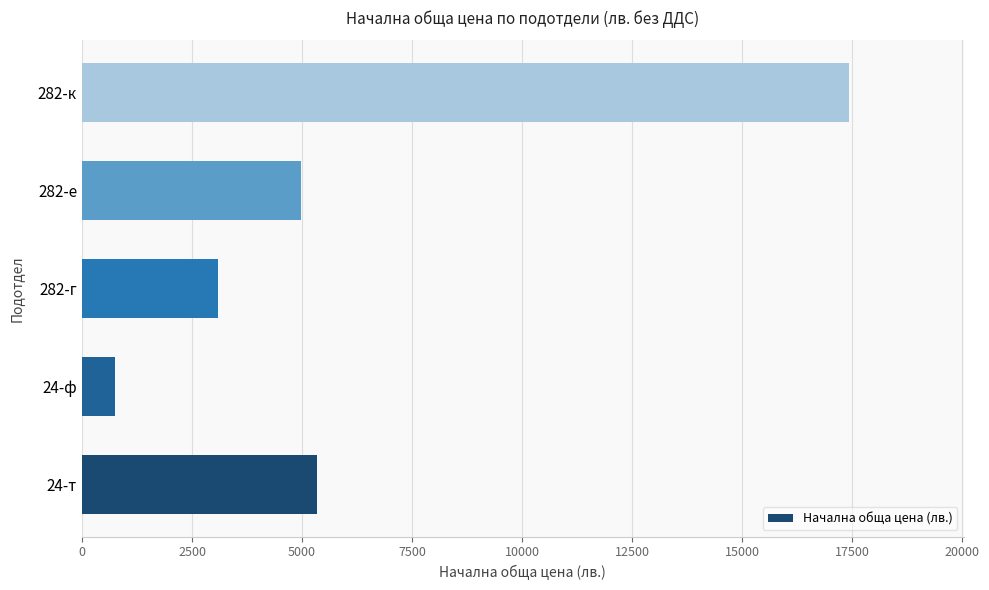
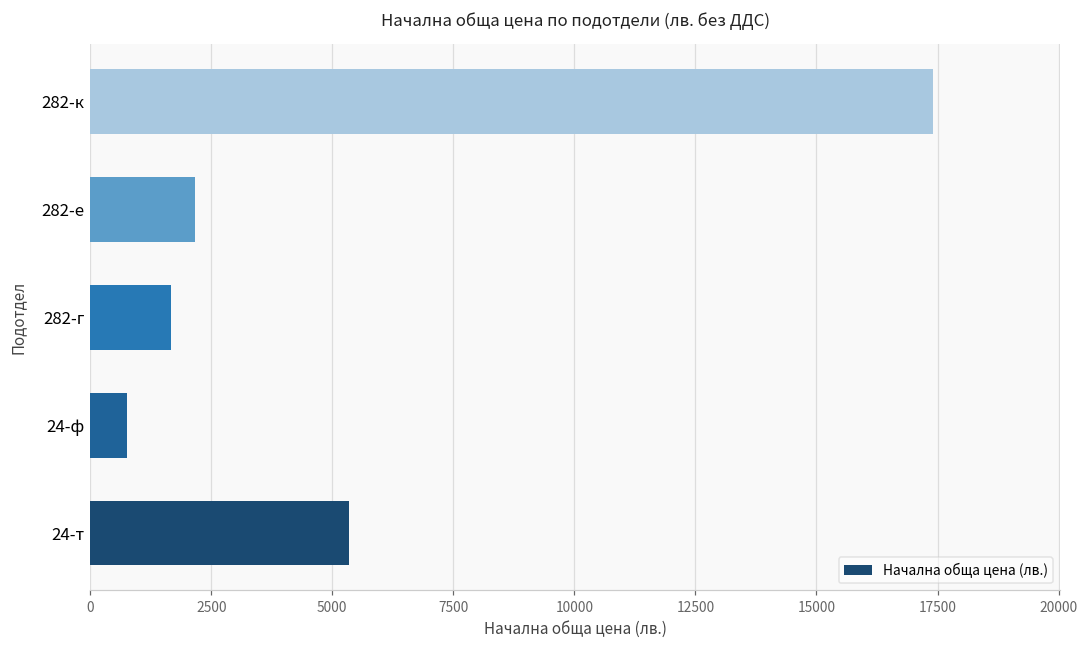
  {
    "282-к": 17400,
-   "282-е": 5000,
-   "282-г": 3100,
+   "282-е": 2200,
+   "282-г": 1700,
    "24-ф": 800,
    "24-т": 5300
  }
